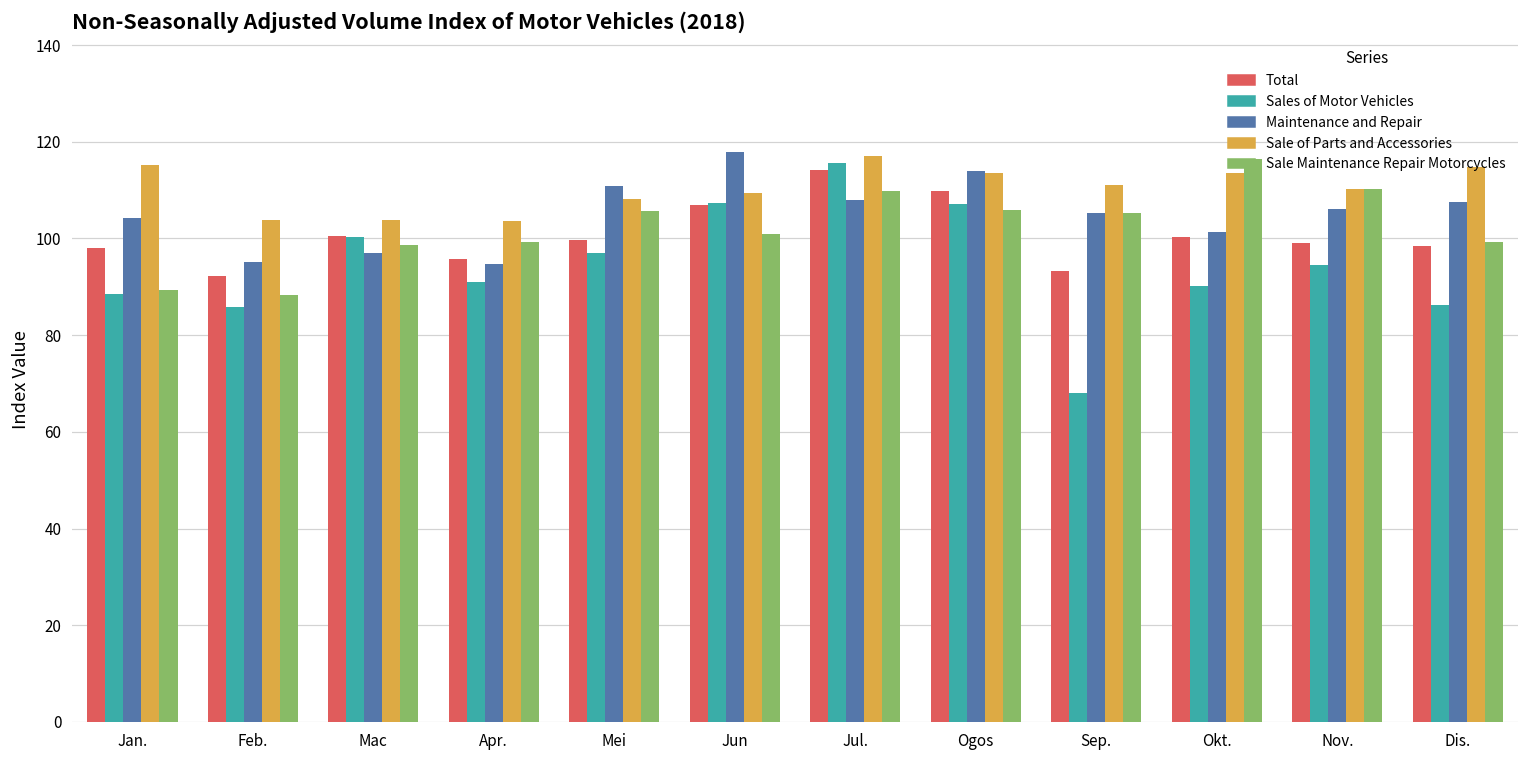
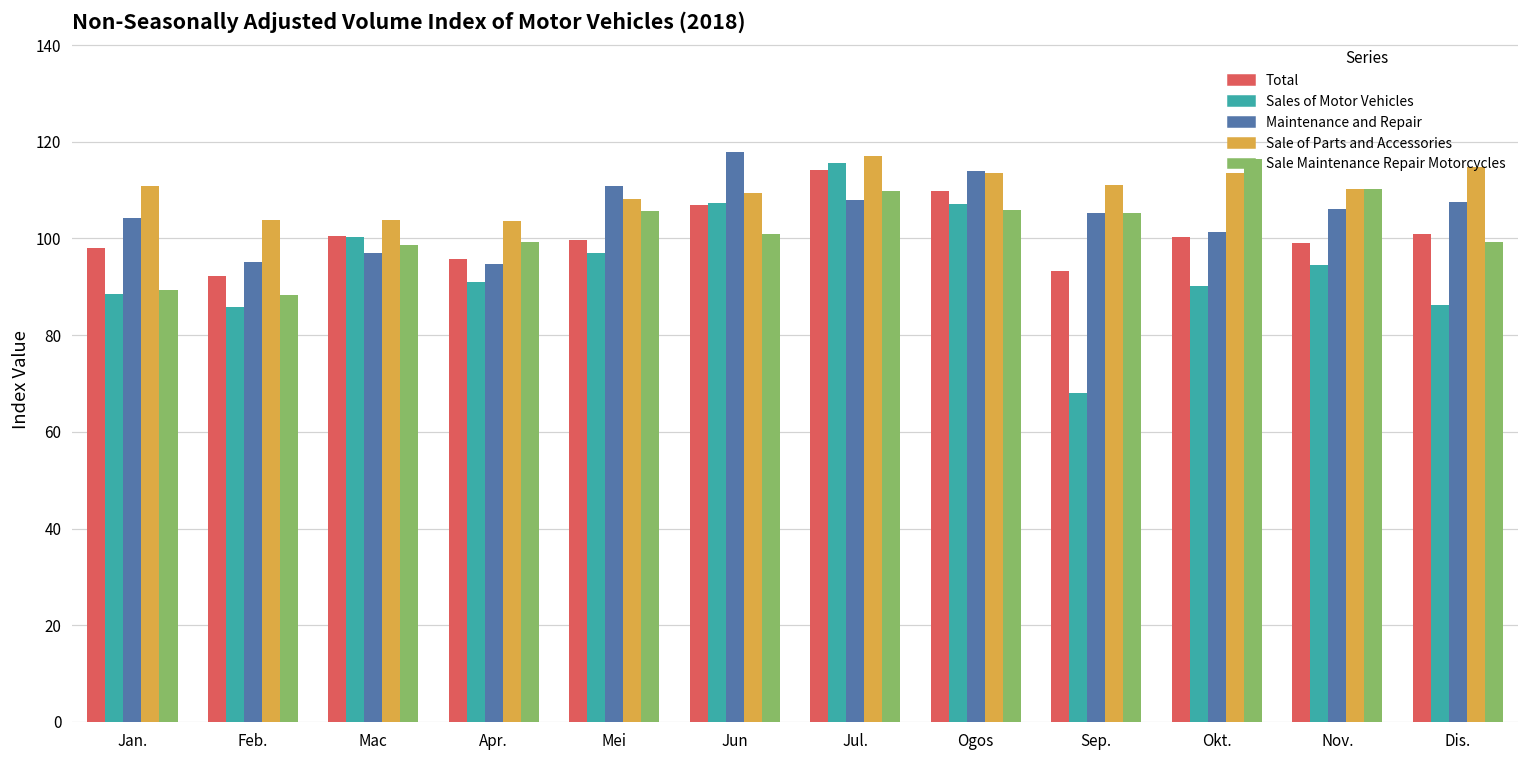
  {
    "Total": {
      "Jan.": 98,
      "Feb.": 92,
      "Mac": 100,
      "Apr.": 96,
      "Mei": 100,
      "Jun": 107,
      "Jul.": 114,
      "Ogos": 110,
      "Sep.": 93,
      "Okt.": 100,
      "Nov.": 99,
-     "Dis.": 98
+     "Dis.": 101
    },
    "Sales of Motor Vehicles": {
      "Jan.": 88,
      "Feb.": 86,
      "Mac": 100,
      "Apr.": 91,
      "Mei": 97,
      "Jun": 107,
      "Jul.": 116,
      "Ogos": 107,
      "Sep.": 68,
      "Okt.": 90,
      "Nov.": 94,
      "Dis.": 86
    },
    "Maintenance and Repair": {
      "Jan.": 104,
      "Feb.": 95,
      "Mac": 97,
      "Apr.": 95,
      "Mei": 111,
      "Jun": 118,
      "Jul.": 108,
      "Ogos": 114,
      "Sep.": 105,
      "Okt.": 101,
      "Nov.": 106,
      "Dis.": 107
    },
    "Sale of Parts and Accessories": {
-     "Jan.": 115,
+     "Jan.": 111,
      "Feb.": 104,
      "Mac": 104,
      "Apr.": 104,
      "Mei": 108,
      "Jun": 109,
      "Jul.": 117,
      "Ogos": 114,
      "Sep.": 111,
      "Okt.": 114,
      "Nov.": 110,
      "Dis.": 115
    },
    "Sale Maintenance Repair Motorcycles": {
      "Jan.": 89,
      "Feb.": 88,
      "Mac": 99,
      "Apr.": 99,
      "Mei": 106,
      "Jun": 101,
      "Jul.": 110,
      "Ogos": 106,
      "Sep.": 105,
      "Okt.": 117,
      "Nov.": 110,
      "Dis.": 99
    }
  }
